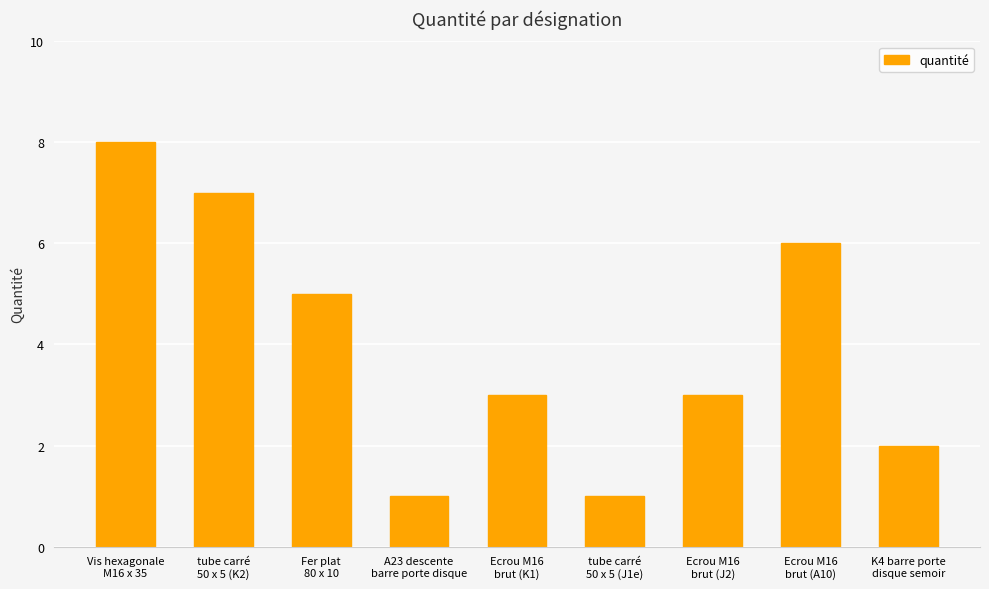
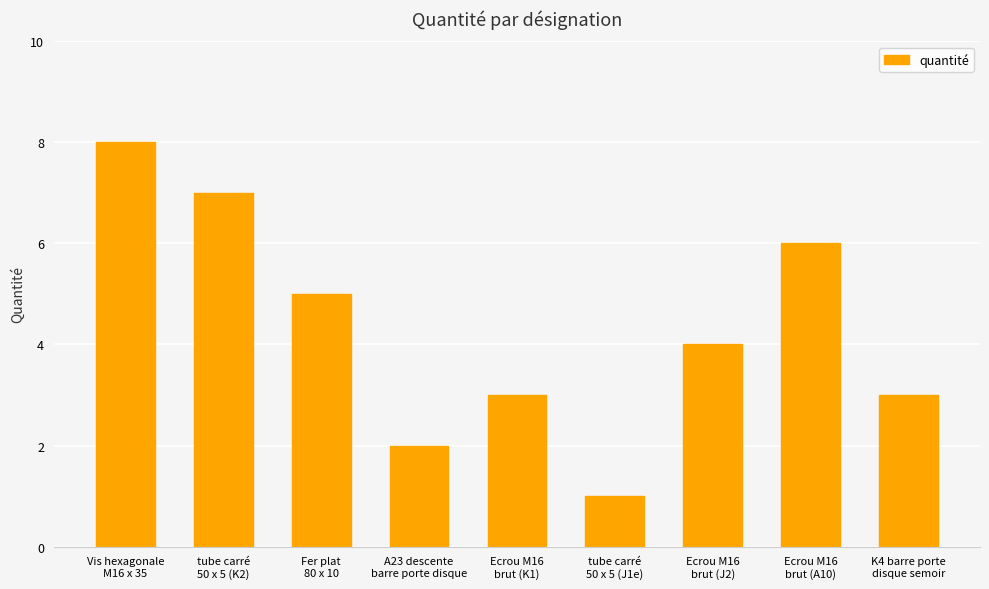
  {
    "Vis hexagonale M16 x 35": 8,
    "tube carré 50 x 5 (K2)": 7,
    "Fer plat 80 x 10": 5,
-   "A23 descente barre porte disque": 1,
+   "A23 descente barre porte disque": 2,
    "Ecrou M16 brut (K1)": 3,
    "tube carré 50 x 5 (J1e)": 1,
-   "Ecrou M16 brut (J2)": 3,
+   "Ecrou M16 brut (J2)": 4,
    "Ecrou M16 brut (A10)": 6,
-   "K4 barre porte disque semoir": 2
+   "K4 barre porte disque semoir": 3
  }
